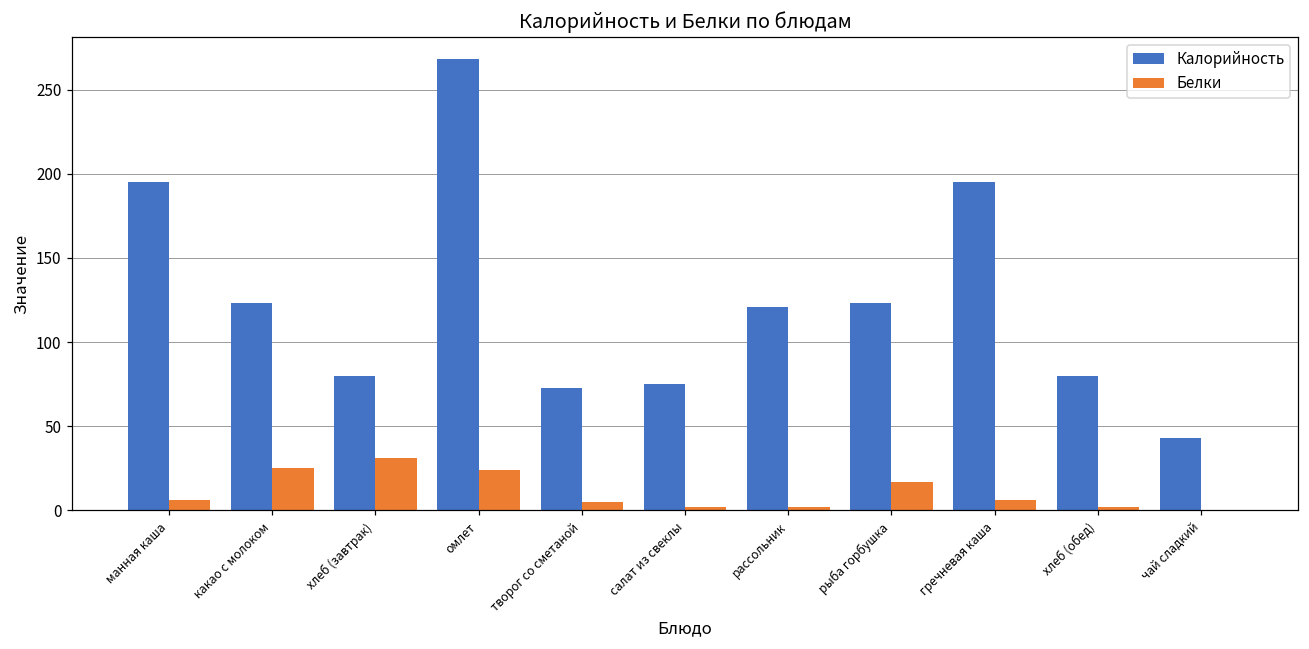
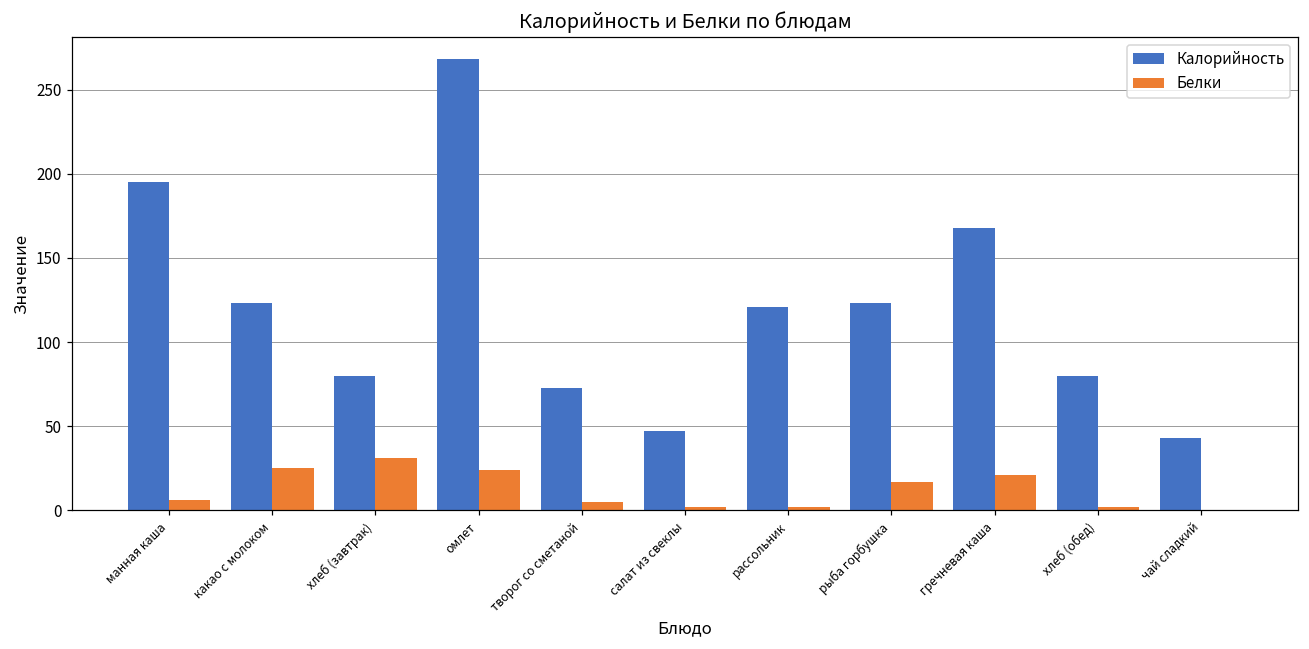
  {
    "Калорийность": {
      "манная каша": 195,
      "какао с молоком": 123,
      "хлеб (завтрак)": 80,
      "омлет": 268,
      "творог со сметаной": 73,
-     "салат из свеклы": 75,
+     "салат из свеклы": 47,
      "рассольник": 121,
      "рыба горбушка": 123,
-     "гречневая каша": 195,
+     "гречневая каша": 168,
      "хлеб (обед)": 80,
      "чай сладкий": 43
    },
    "Белки": {
      "манная каша": 6,
      "какао с молоком": 25,
      "хлеб (завтрак)": 31,
      "омлет": 24,
      "творог со сметаной": 5,
      "салат из свеклы": 2,
      "рассольник": 2,
      "рыба горбушка": 17,
-     "гречневая каша": 6,
+     "гречневая каша": 21,
      "хлеб (обед)": 2,
      "чай сладкий": 0
    }
  }
